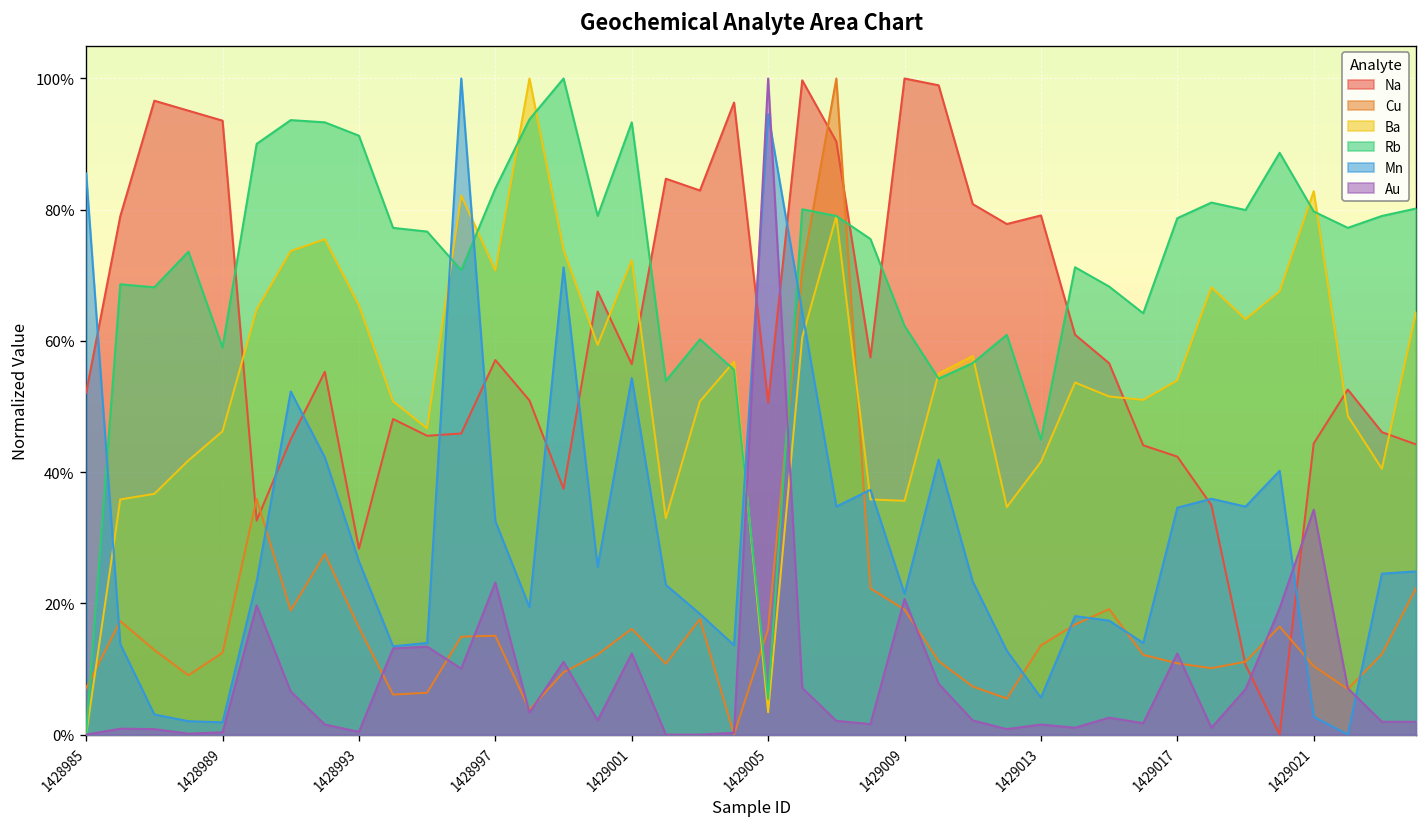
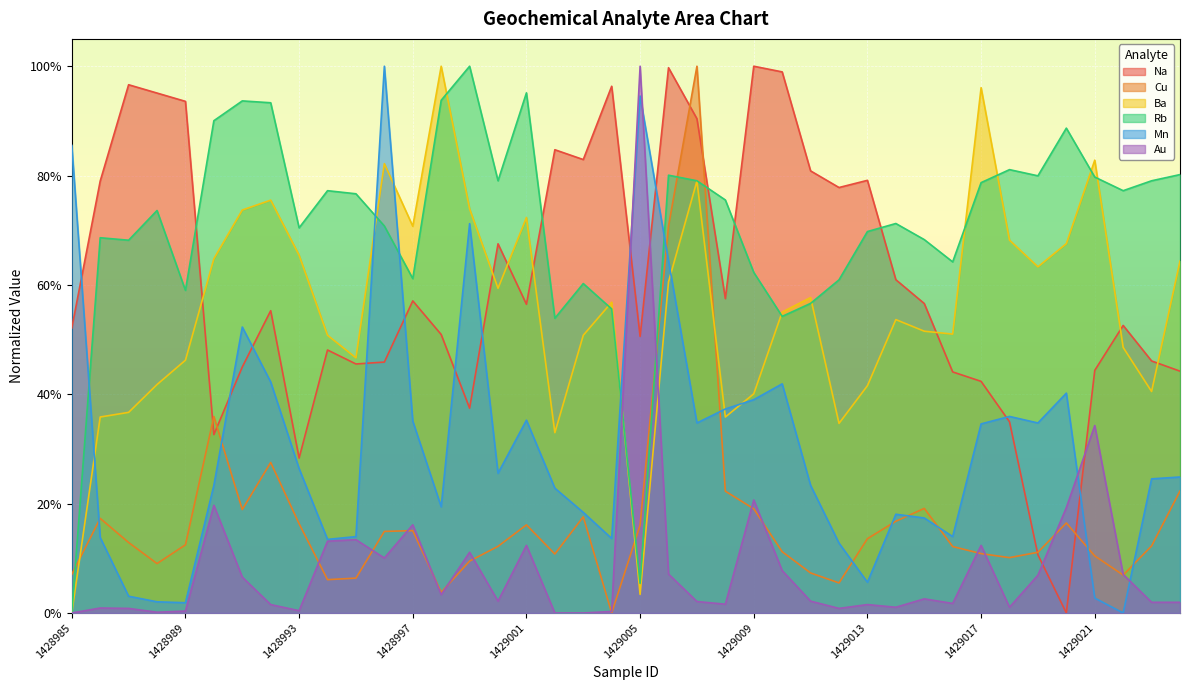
  {
    "Ba": {
      "1428989": "46%",
      "1428993": "65%",
      "1428997": "71%",
      "1429001": "72%",
      "1429005": "3%",
-     "1429009": "36%",
+     "1429009": "40%",
      "1429013": "42%",
-     "1429017": "54%",
+     "1429017": "96%",
      "1429021": "83%"
    },
    "Rb": {
      "1428989": "59%",
-     "1428993": "91%",
-     "1428997": "83%",
-     "1429001": "93%",
+     "1428993": "70%",
+     "1428997": "61%",
+     "1429001": "95%",
      "1429005": "5%",
      "1429009": "62%",
-     "1429013": "45%",
+     "1429013": "70%",
      "1429017": "79%",
      "1429021": "80%"
    },
    "Mn": {
      "1428985": "86%",
      "1428989": "2%",
      "1428993": "26%",
-     "1428997": "33%",
-     "1429001": "54%",
+     "1428997": "35%",
+     "1429001": "35%",
      "1429005": "95%",
-     "1429009": "21%",
+     "1429009": "39%",
      "1429013": "6%",
      "1429017": "35%",
      "1429021": "3%"
    },
    "Au": {
      "1428989": "0%",
      "1428993": "0%",
-     "1428997": "23%",
+     "1428997": "16%",
      "1429001": "12%",
      "1429005": "100%",
      "1429009": "21%",
      "1429013": "2%",
      "1429017": "12%",
      "1429021": "34%"
    }
  }
